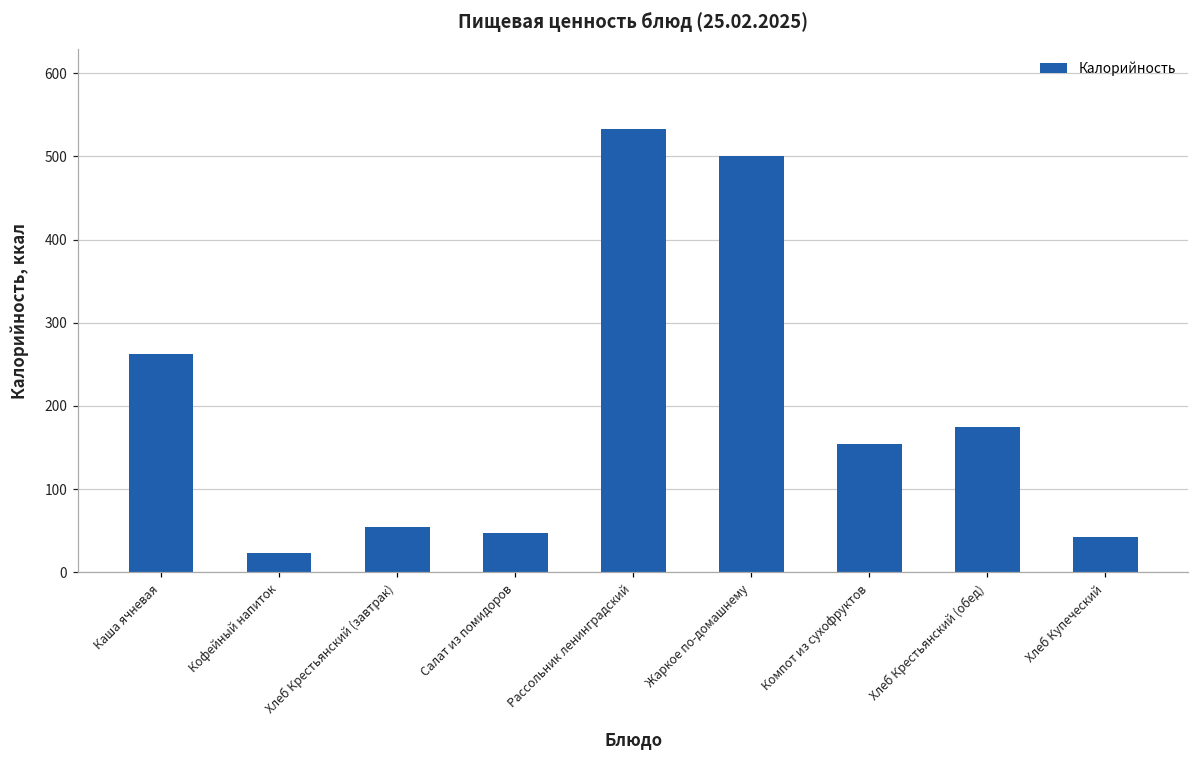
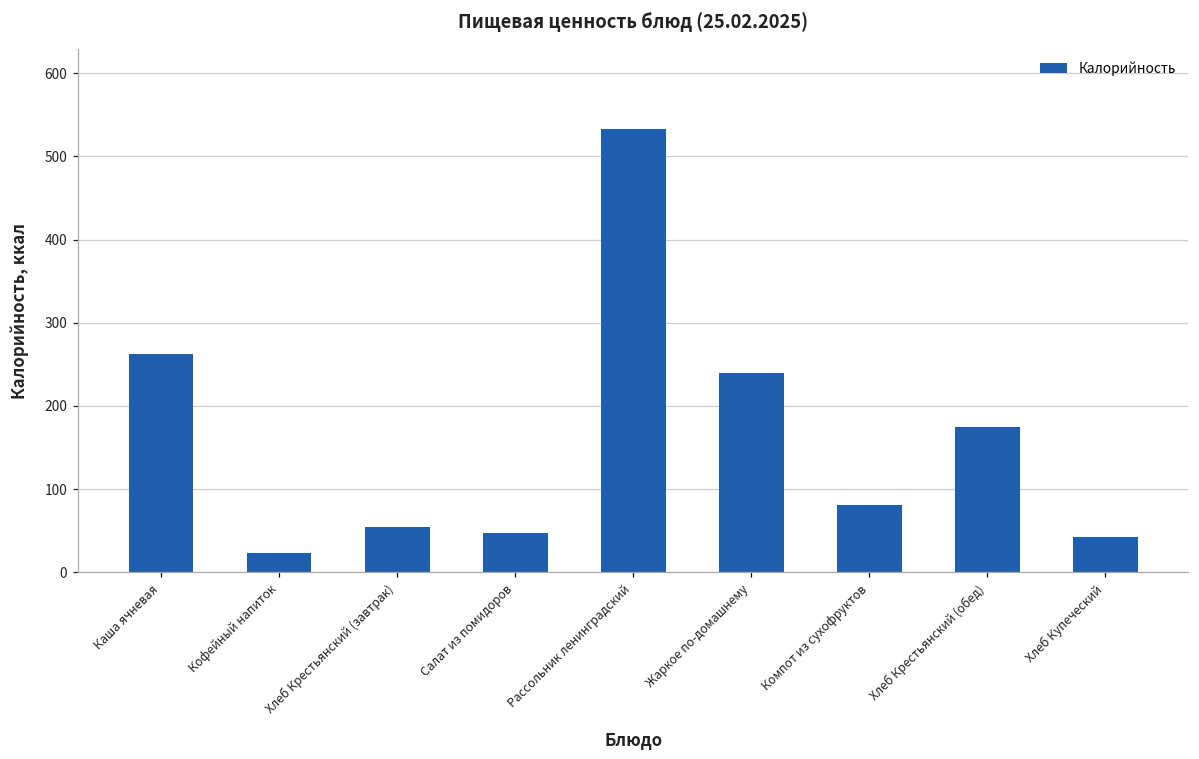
  {
    "Каша ячневая": 260,
    "Кофейный напиток": 20,
    "Хлеб Крестьянский (завтрак)": 60,
    "Салат из помидоров": 50,
    "Рассольник ленинградский": 530,
-   "Жаркое по-домашнему": 500,
-   "Компот из сухофруктов": 150,
+   "Жаркое по-домашнему": 240,
+   "Компот из сухофруктов": 80,
    "Хлеб Крестьянский (обед)": 180,
    "Хлеб Купеческий": 40
  }
